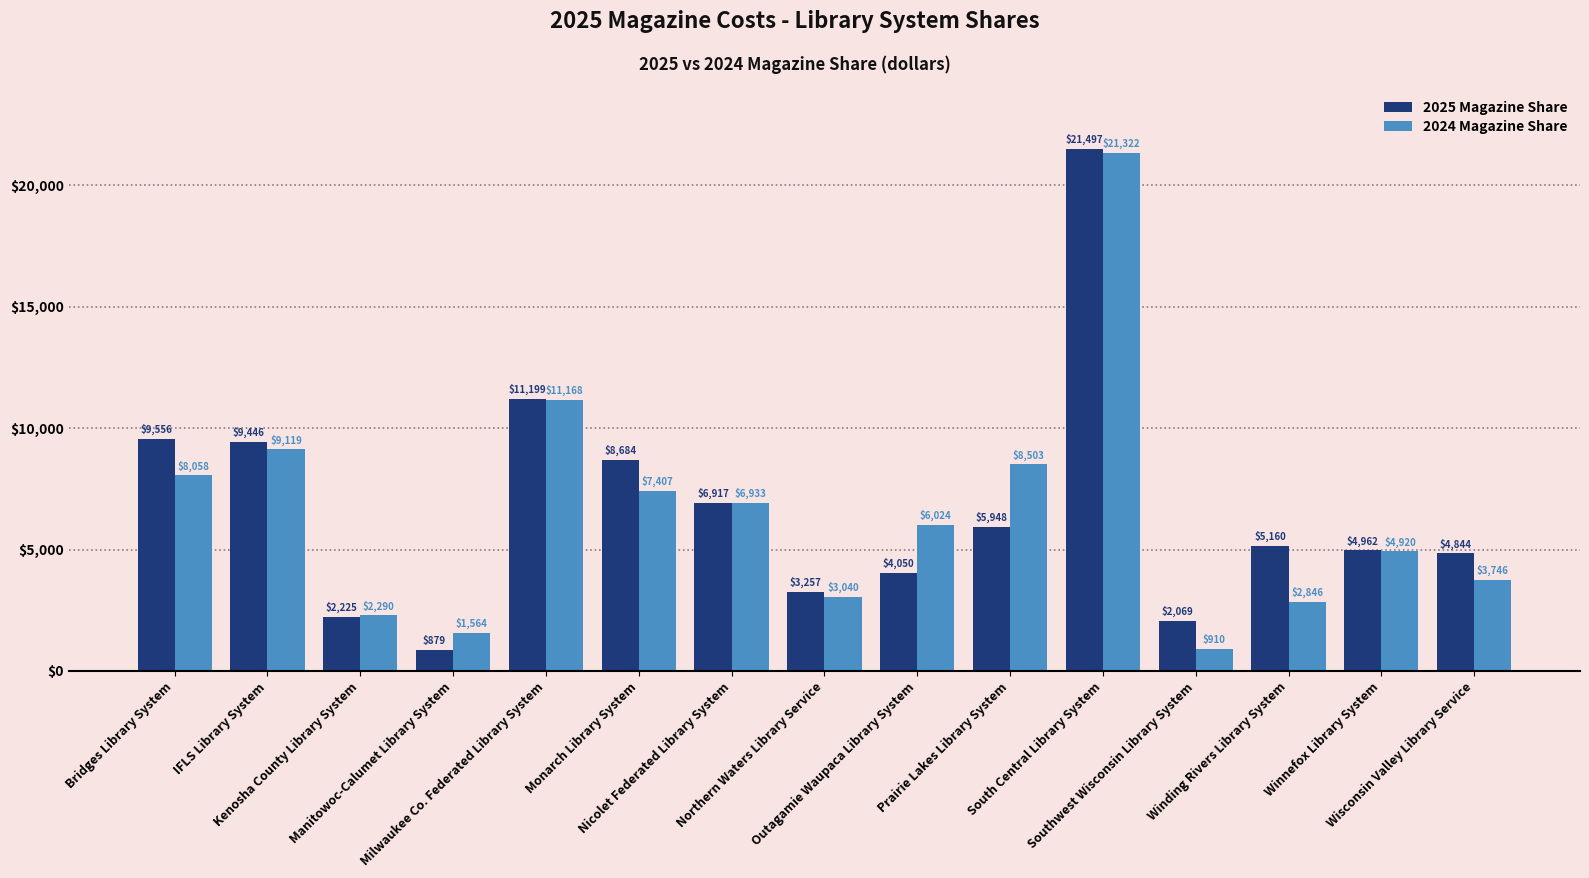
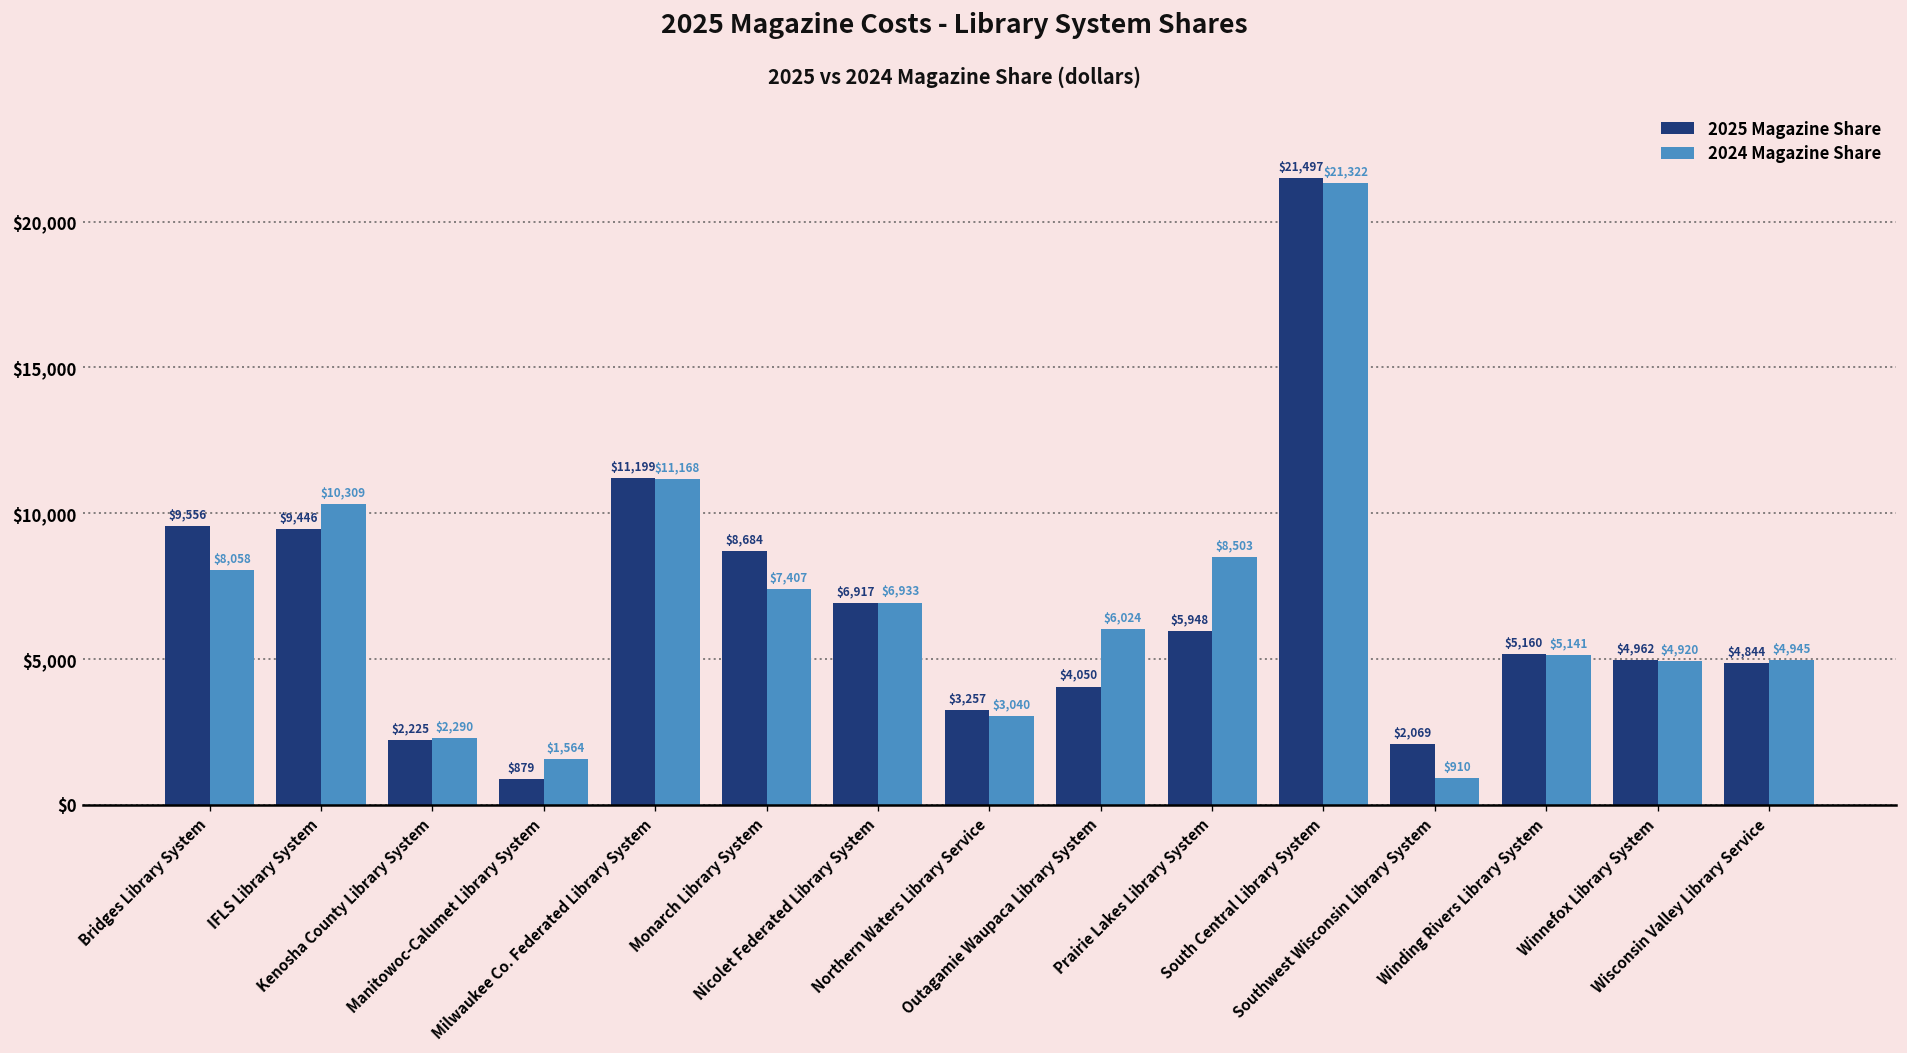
  {
    "2025 Magazine Share": {
      "Bridges Library System": "$9,556",
      "IFLS Library System": "$9,446",
      "Kenosha County Library System": "$2,225",
      "Manitowoc-Calumet Library System": "$879",
      "Milwaukee Co. Federated Library System": "$11,199",
      "Monarch Library System": "$8,684",
      "Nicolet Federated Library System": "$6,917",
      "Northern Waters Library Service": "$3,257",
      "Outagamie Waupaca Library System": "$4,050",
      "Prairie Lakes Library System": "$5,948",
      "South Central Library System": "$21,497",
      "Southwest Wisconsin Library System": "$2,069",
      "Winding Rivers Library System": "$5,160",
      "Winnefox Library System": "$4,962",
      "Wisconsin Valley Library Service": "$4,844"
    },
    "2024 Magazine Share": {
      "Bridges Library System": "$8,058",
-     "IFLS Library System": "$9,119",
+     "IFLS Library System": "$10,309",
      "Kenosha County Library System": "$2,290",
      "Manitowoc-Calumet Library System": "$1,564",
      "Milwaukee Co. Federated Library System": "$11,168",
      "Monarch Library System": "$7,407",
      "Nicolet Federated Library System": "$6,933",
      "Northern Waters Library Service": "$3,040",
      "Outagamie Waupaca Library System": "$6,024",
      "Prairie Lakes Library System": "$8,503",
      "South Central Library System": "$21,322",
      "Southwest Wisconsin Library System": "$910",
-     "Winding Rivers Library System": "$2,846",
+     "Winding Rivers Library System": "$5,141",
      "Winnefox Library System": "$4,920",
-     "Wisconsin Valley Library Service": "$3,746"
+     "Wisconsin Valley Library Service": "$4,945"
    }
  }
